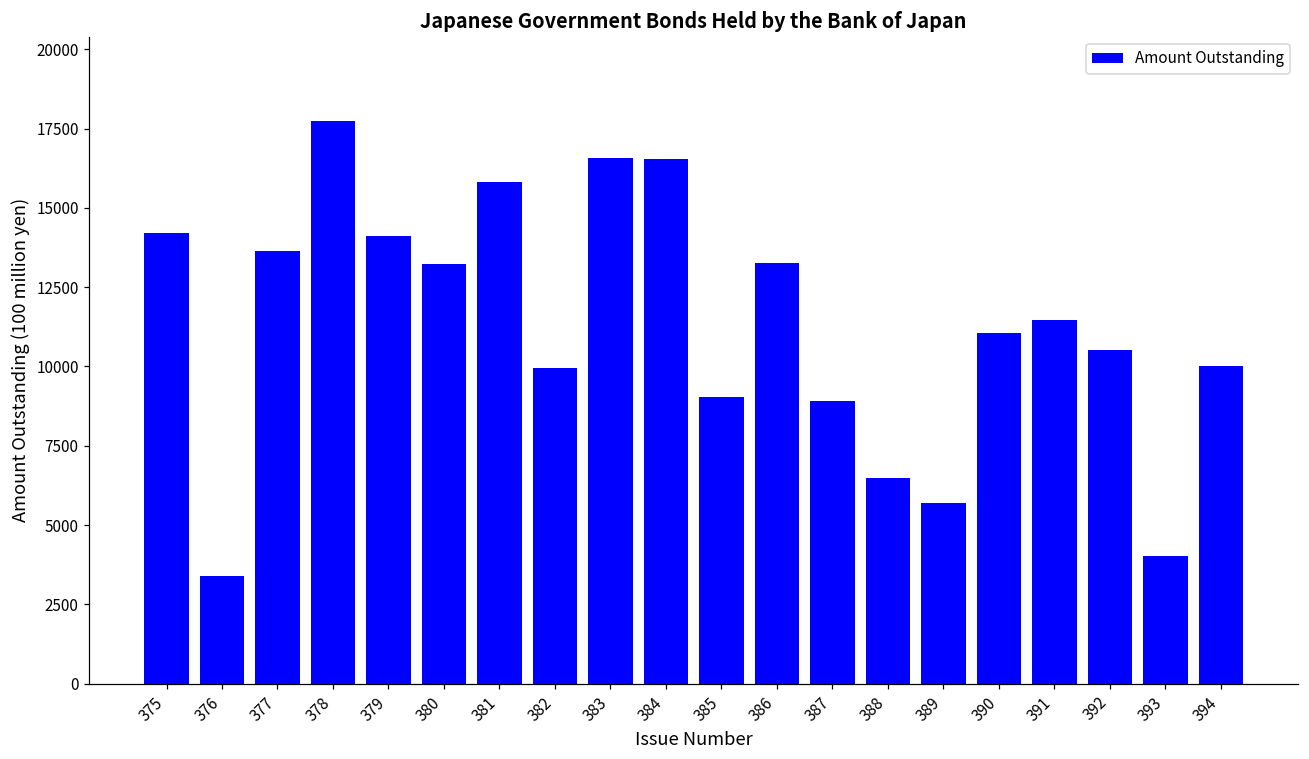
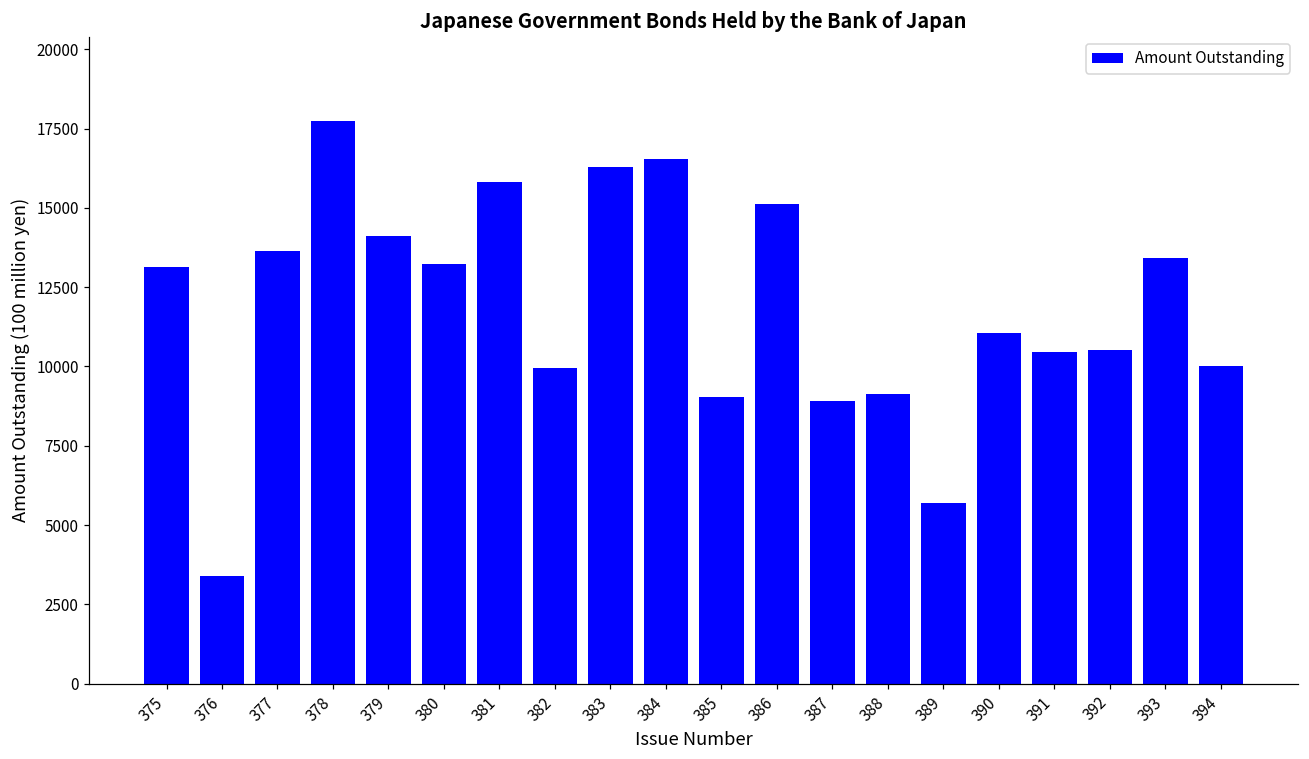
  {
-   "375": 14200,
+   "375": 13100,
    "376": 3400,
    "377": 13600,
    "378": 17700,
    "379": 14100,
    "380": 13200,
    "381": 15800,
    "382": 9900,
-   "383": 16600,
+   "383": 16300,
    "384": 16600,
    "385": 9100,
-   "386": 13300,
+   "386": 15100,
    "387": 8900,
-   "388": 6500,
+   "388": 9100,
    "389": 5700,
    "390": 11100,
-   "391": 11500,
+   "391": 10400,
    "392": 10500,
-   "393": 4000,
+   "393": 13400,
    "394": 10000
  }
